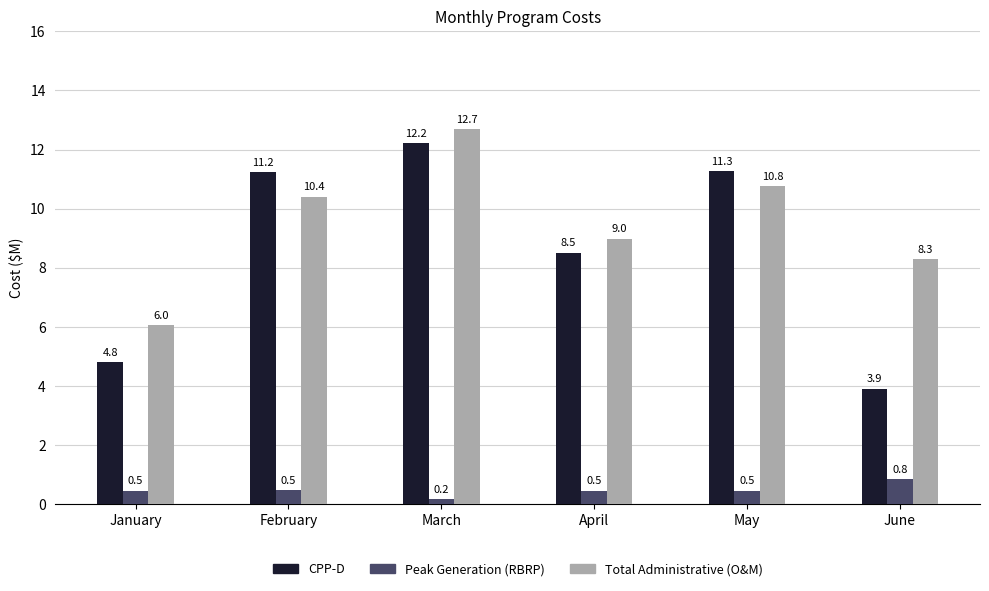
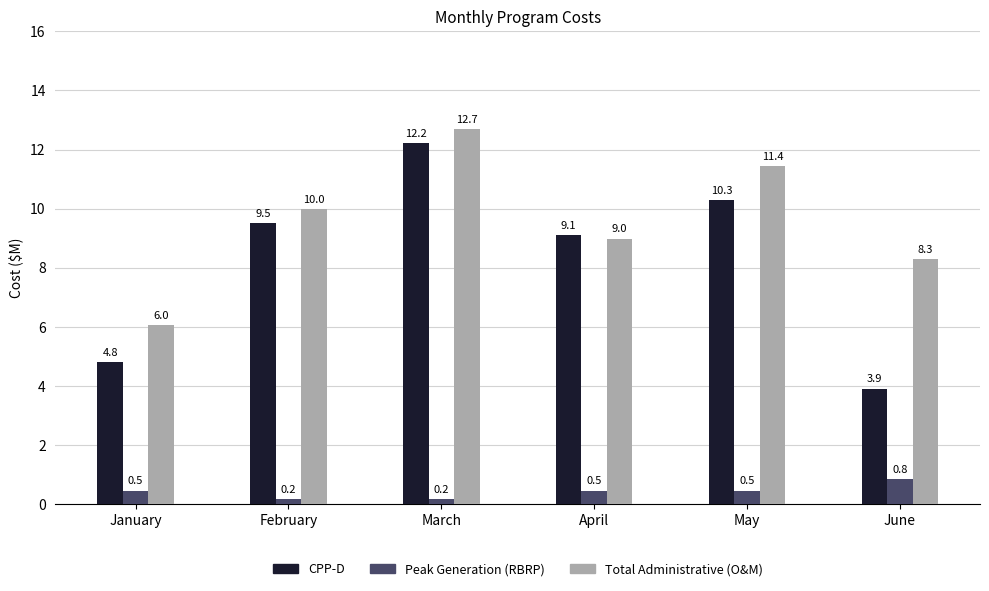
  {
    "CPP-D": {
      "January": 4.8,
-     "February": 11.2,
+     "February": 9.5,
      "March": 12.2,
-     "April": 8.5,
-     "May": 11.3,
+     "April": 9.1,
+     "May": 10.3,
      "June": 3.9
    },
    "Peak Generation (RBRP)": {
      "January": 0.5,
-     "February": 0.5,
+     "February": 0.2,
      "March": 0.2,
      "April": 0.5,
      "May": 0.5,
      "June": 0.8
    },
    "Total Administrative (O&M)": {
      "January": 6.0,
-     "February": 10.4,
+     "February": 10.0,
      "March": 12.7,
      "April": 9.0,
-     "May": 10.8,
+     "May": 11.4,
      "June": 8.3
    }
  }
